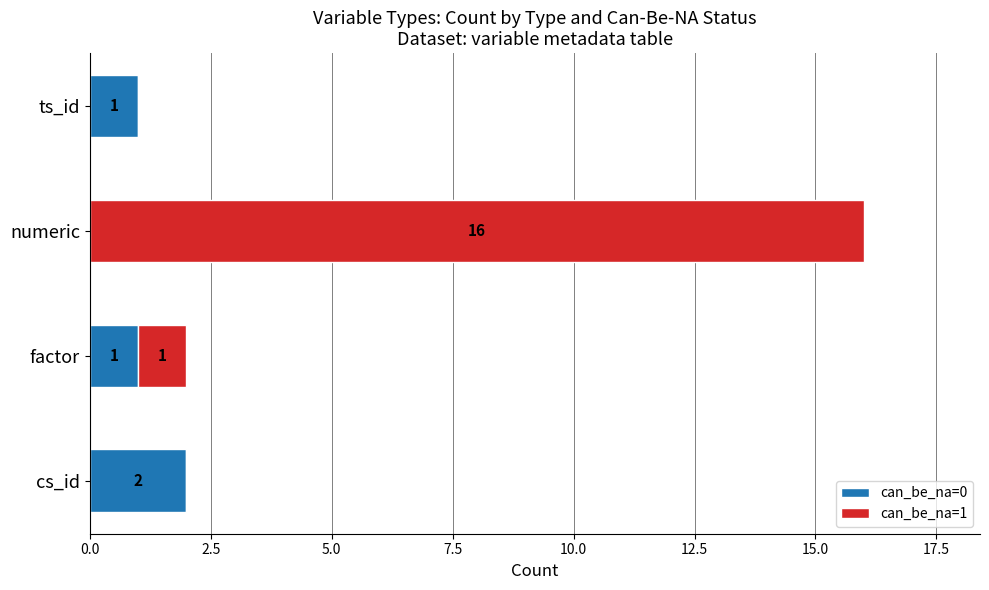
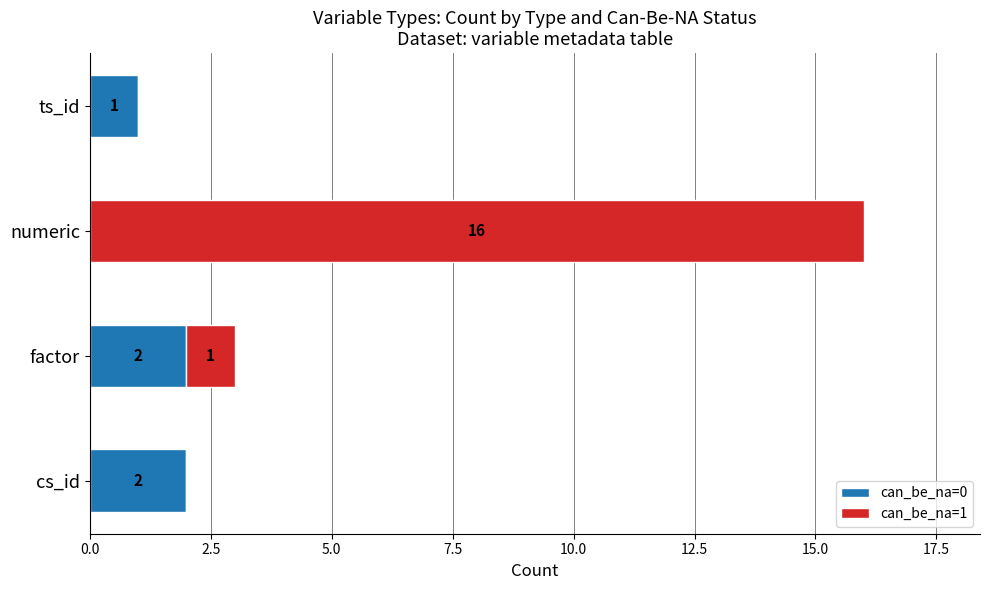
  {
    "can_be_na=0": {
      "ts_id": 1,
-     "factor": 1,
+     "factor": 2,
      "cs_id": 2
    },
    "can_be_na=1": {
      "numeric": 16,
      "factor": 1
    }
  }
